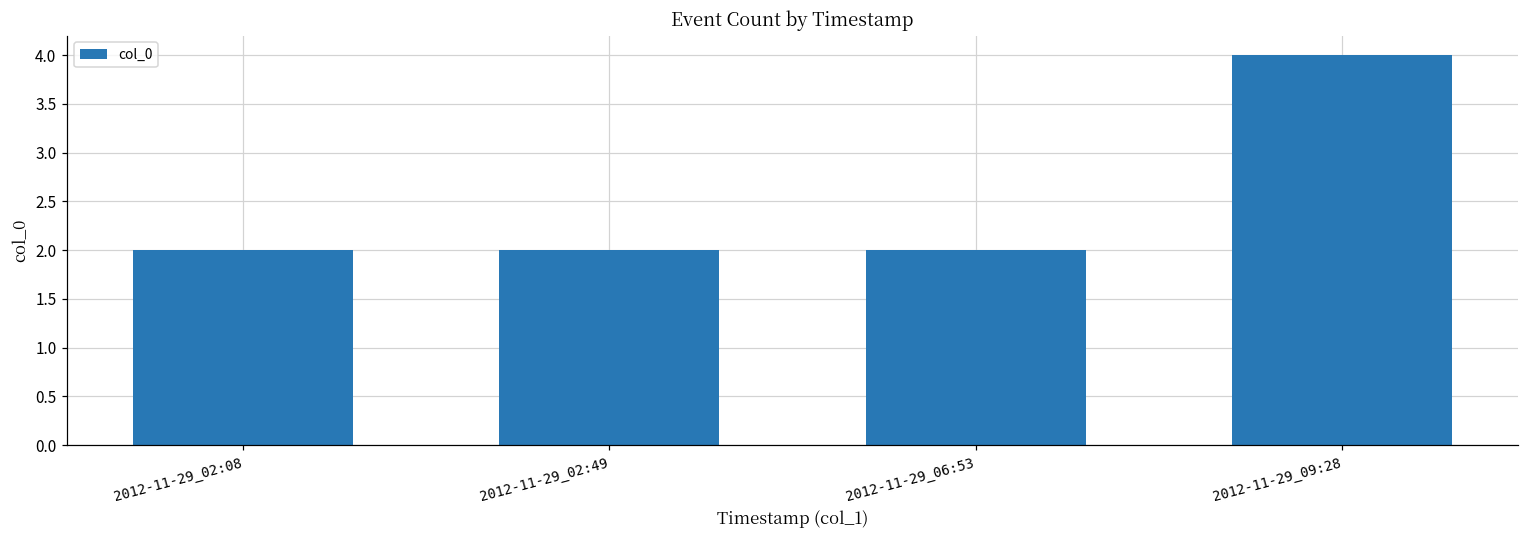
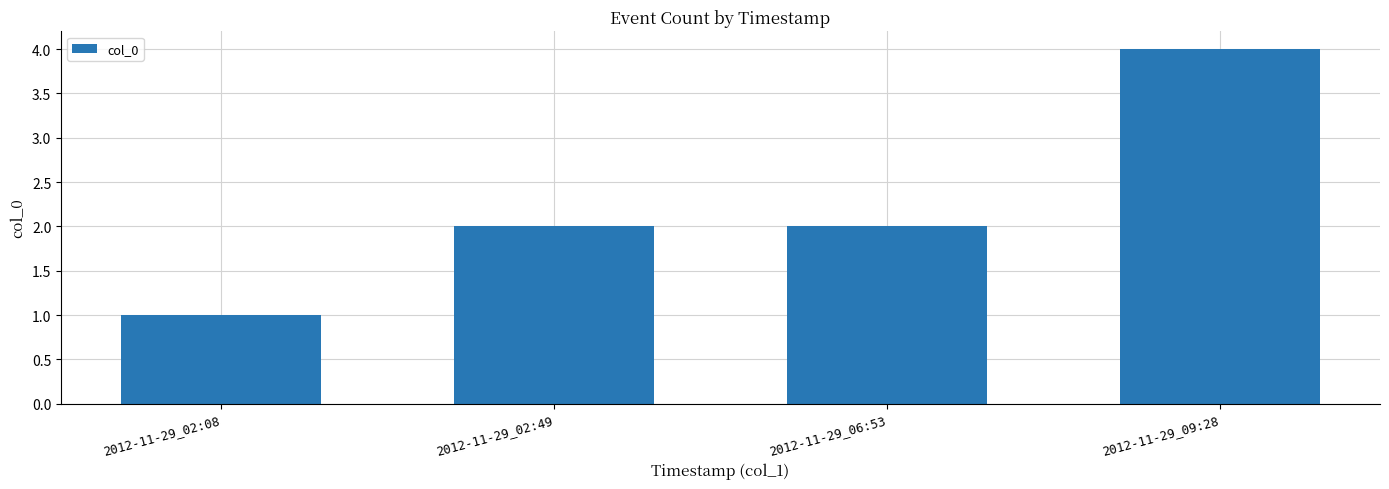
  {
-   "2012-11-29_02:08": 2,
+   "2012-11-29_02:08": 1,
    "2012-11-29_02:49": 2,
    "2012-11-29_06:53": 2,
    "2012-11-29_09:28": 4
  }
